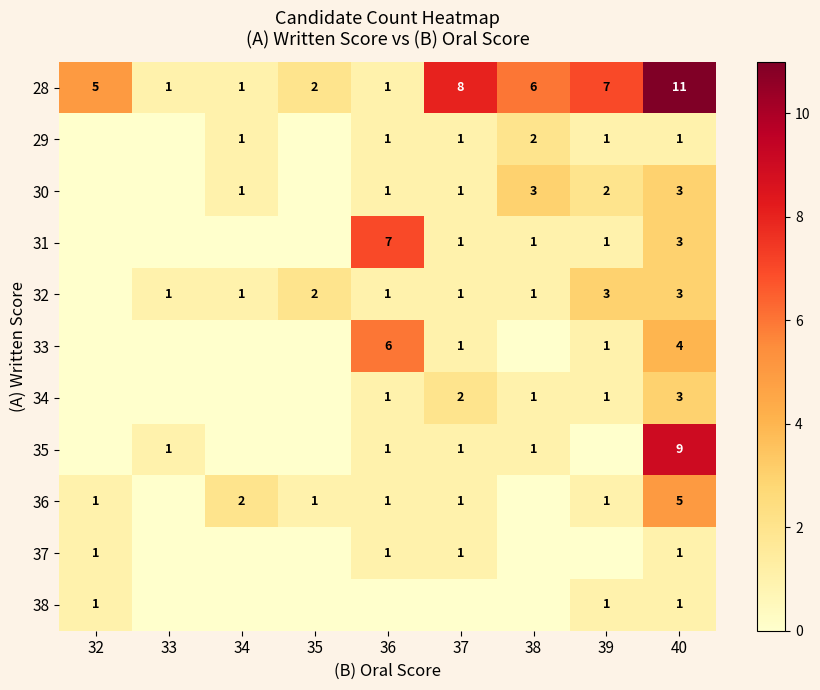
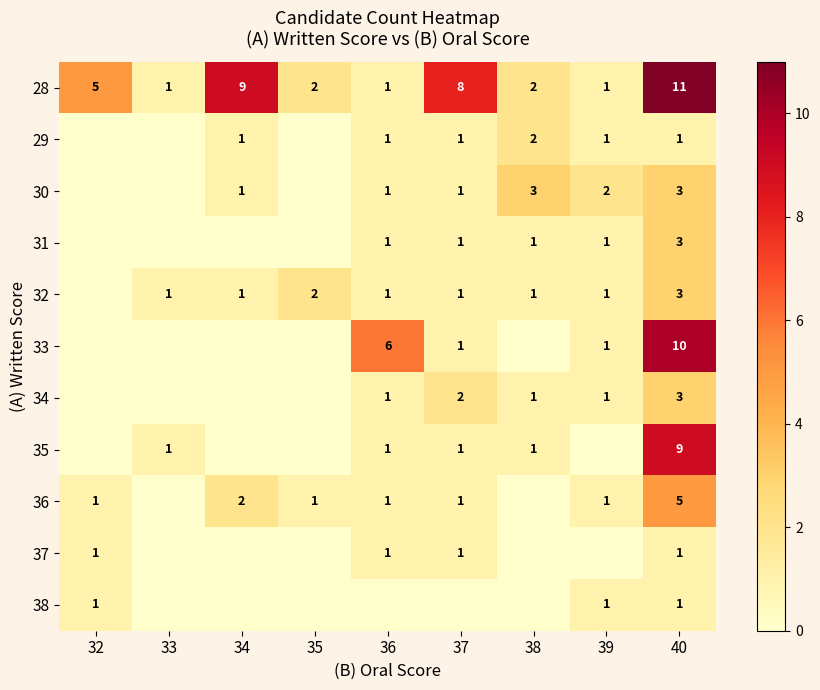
  {
    "28": {
      "32": 5,
      "33": 1,
-     "34": 1,
+     "34": 9,
      "35": 2,
      "36": 1,
      "37": 8,
-     "38": 6,
-     "39": 7,
+     "38": 2,
+     "39": 1,
      "40": 11
    },
    "29": {
      "34": 1,
      "36": 1,
      "37": 1,
      "38": 2,
      "39": 1,
      "40": 1
    },
    "30": {
      "34": 1,
      "36": 1,
      "37": 1,
      "38": 3,
      "39": 2,
      "40": 3
    },
    "31": {
-     "36": 7,
+     "36": 1,
      "37": 1,
      "38": 1,
      "39": 1,
      "40": 3
    },
    "32": {
      "33": 1,
      "34": 1,
      "35": 2,
      "36": 1,
      "37": 1,
      "38": 1,
-     "39": 3,
+     "39": 1,
      "40": 3
    },
    "33": {
      "36": 6,
      "37": 1,
      "39": 1,
-     "40": 4
+     "40": 10
    },
    "34": {
      "36": 1,
      "37": 2,
      "38": 1,
      "39": 1,
      "40": 3
    },
    "35": {
      "33": 1,
      "36": 1,
      "37": 1,
      "38": 1,
      "40": 9
    },
    "36": {
      "32": 1,
      "34": 2,
      "35": 1,
      "36": 1,
      "37": 1,
      "39": 1,
      "40": 5
    },
    "37": {
      "32": 1,
      "36": 1,
      "37": 1,
      "40": 1
    },
    "38": {
      "32": 1,
      "39": 1,
      "40": 1
    }
  }
